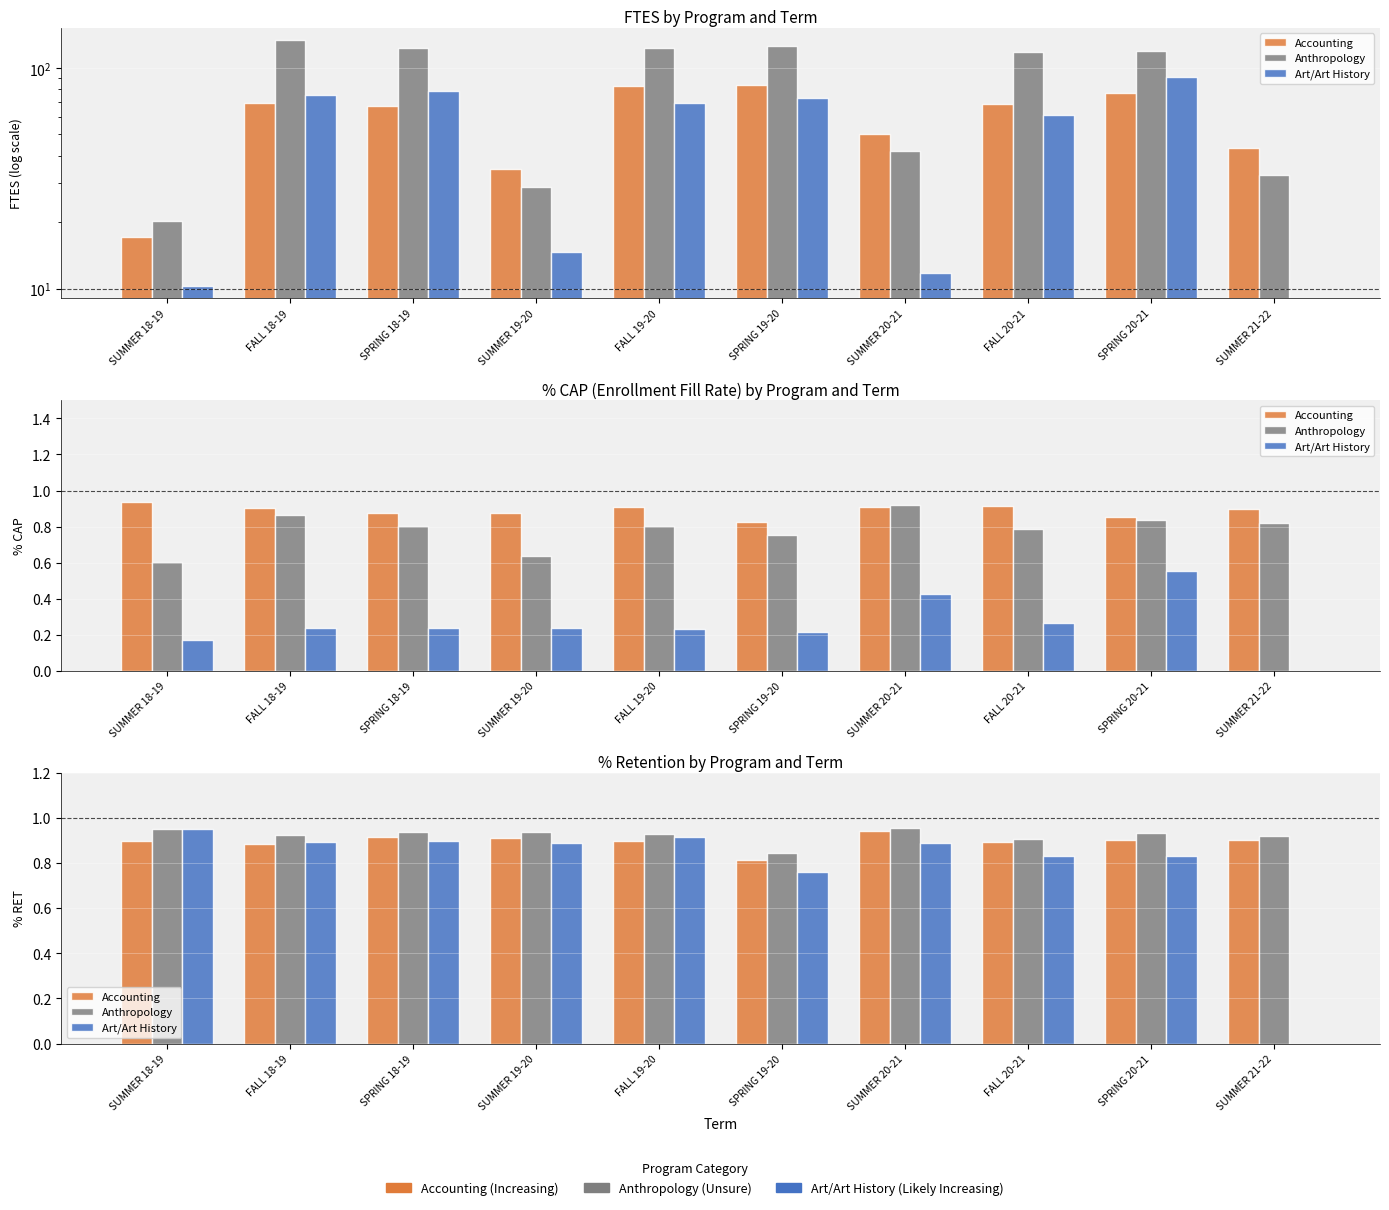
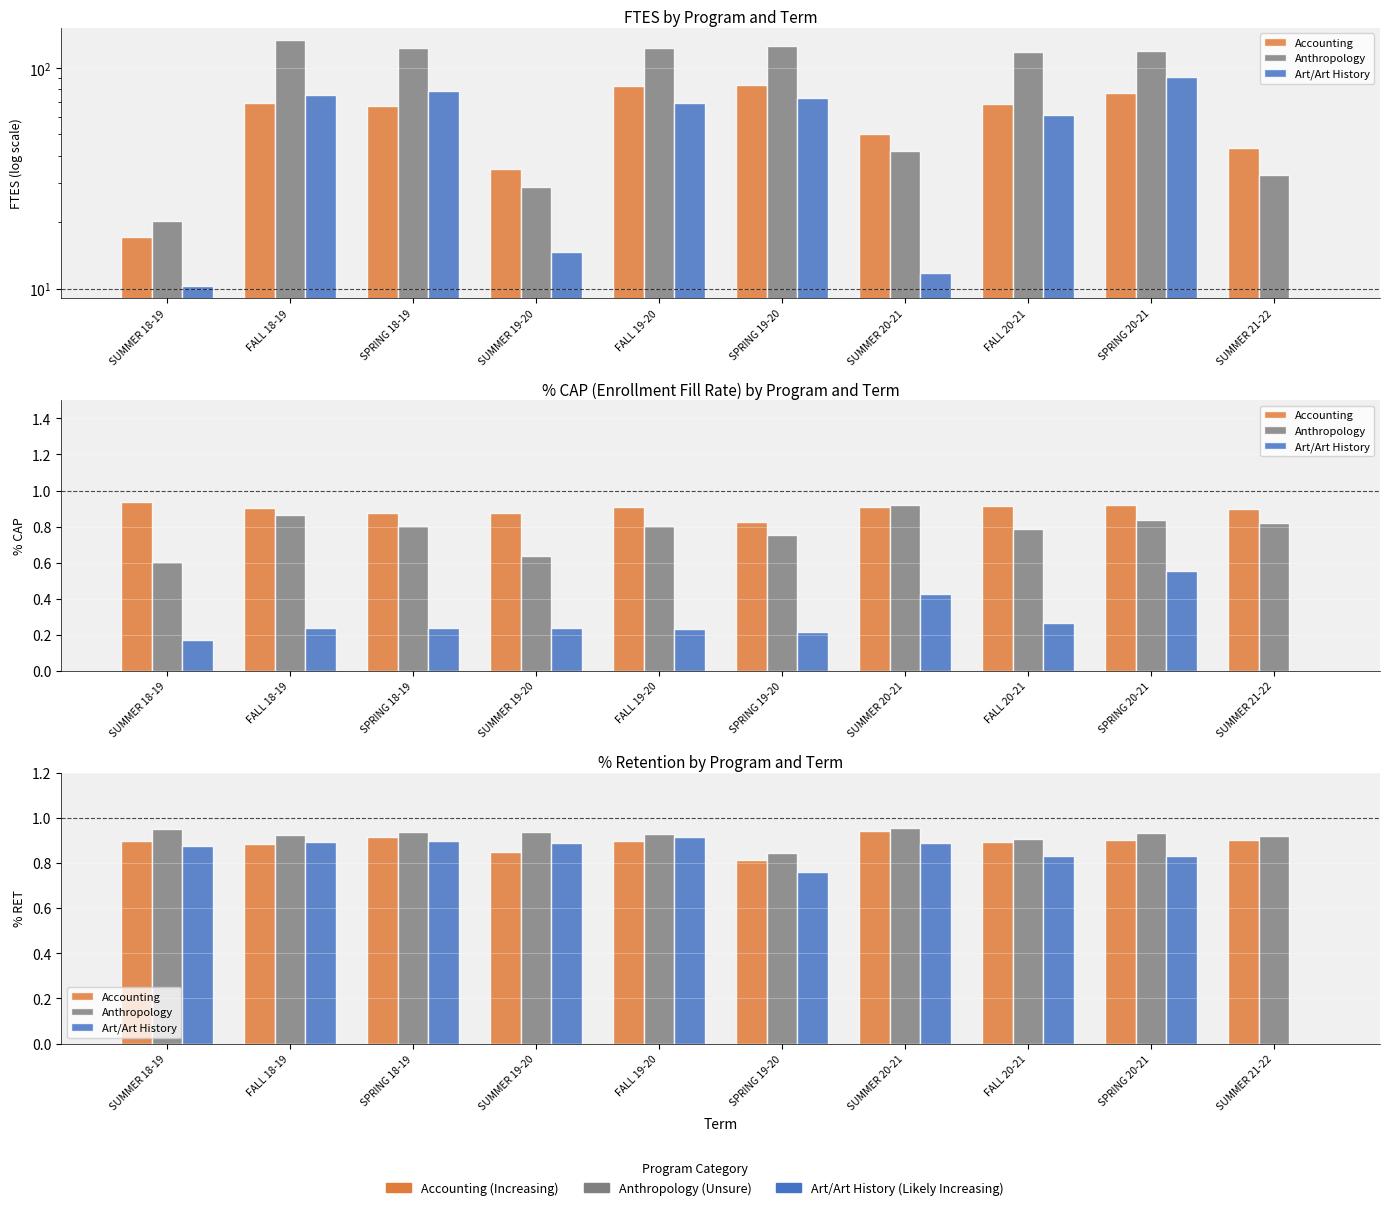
  {
    "FTES by Program and Term": {
      "Accounting": {
        "SUMMER 18-19": 17,
        "FALL 18-19": 69,
        "SPRING 18-19": 67,
        "SUMMER 19-20": 35,
        "FALL 19-20": 83,
        "SPRING 19-20": 84,
        "SUMMER 20-21": 51,
        "FALL 20-21": 69,
        "SPRING 20-21": 77,
        "SUMMER 21-22": 44
      },
      "Anthropology": {
        "SUMMER 18-19": 20,
        "FALL 18-19": 130,
        "SPRING 18-19": 120,
        "SUMMER 19-20": 29,
        "FALL 19-20": 120,
        "SPRING 19-20": 130,
        "SUMMER 20-21": 42,
        "FALL 20-21": 120,
        "SPRING 20-21": 120,
        "SUMMER 21-22": 33
      },
      "Art/Art History": {
        "SUMMER 18-19": 10,
        "FALL 18-19": 75,
        "SPRING 18-19": 78,
        "SUMMER 19-20": 15,
        "FALL 19-20": 69,
        "SPRING 19-20": 73,
        "SUMMER 20-21": 12,
        "FALL 20-21": 61,
        "SPRING 20-21": 91
      }
    },
    "% CAP (Enrollment Fill Rate) by Program and Term": {
      "Accounting": {
        "SUMMER 18-19": 0.94,
        "FALL 18-19": 0.91,
        "SPRING 18-19": 0.88,
        "SUMMER 19-20": 0.88,
        "FALL 19-20": 0.91,
        "SPRING 19-20": 0.82,
        "SUMMER 20-21": 0.91,
        "FALL 20-21": 0.92,
-       "SPRING 20-21": 0.85,
+       "SPRING 20-21": 0.92,
        "SUMMER 21-22": 0.90
      },
      "Anthropology": {
        "SUMMER 18-19": 0.60,
        "FALL 18-19": 0.86,
        "SPRING 18-19": 0.80,
        "SUMMER 19-20": 0.64,
        "FALL 19-20": 0.80,
        "SPRING 19-20": 0.75,
        "SUMMER 20-21": 0.92,
        "FALL 20-21": 0.79,
        "SPRING 20-21": 0.84,
        "SUMMER 21-22": 0.82
      },
      "Art/Art History": {
        "SUMMER 18-19": 0.17,
        "FALL 18-19": 0.24,
        "SPRING 18-19": 0.24,
        "SUMMER 19-20": 0.24,
        "FALL 19-20": 0.23,
        "SPRING 19-20": 0.22,
        "SUMMER 20-21": 0.43,
        "FALL 20-21": 0.26,
        "SPRING 20-21": 0.55,
        "SUMMER 21-22": 0.00
      }
    },
    "% Retention by Program and Term": {
      "Accounting": {
        "SUMMER 18-19": 0.90,
        "FALL 18-19": 0.89,
        "SPRING 18-19": 0.91,
-       "SUMMER 19-20": 0.91,
+       "SUMMER 19-20": 0.85,
        "FALL 19-20": 0.90,
        "SPRING 19-20": 0.81,
        "SUMMER 20-21": 0.94,
        "FALL 20-21": 0.89,
        "SPRING 20-21": 0.90,
        "SUMMER 21-22": 0.90
      },
      "Anthropology": {
        "SUMMER 18-19": 0.95,
        "FALL 18-19": 0.92,
        "SPRING 18-19": 0.94,
        "SUMMER 19-20": 0.94,
        "FALL 19-20": 0.93,
        "SPRING 19-20": 0.85,
        "SUMMER 20-21": 0.96,
        "FALL 20-21": 0.91,
        "SPRING 20-21": 0.93,
        "SUMMER 21-22": 0.92
      },
      "Art/Art History": {
-       "SUMMER 18-19": 0.95,
+       "SUMMER 18-19": 0.88,
        "FALL 18-19": 0.90,
        "SPRING 18-19": 0.90,
        "SUMMER 19-20": 0.89,
        "FALL 19-20": 0.92,
        "SPRING 19-20": 0.76,
        "SUMMER 20-21": 0.89,
        "FALL 20-21": 0.83,
        "SPRING 20-21": 0.83,
        "SUMMER 21-22": 0.00
      }
    }
  }
